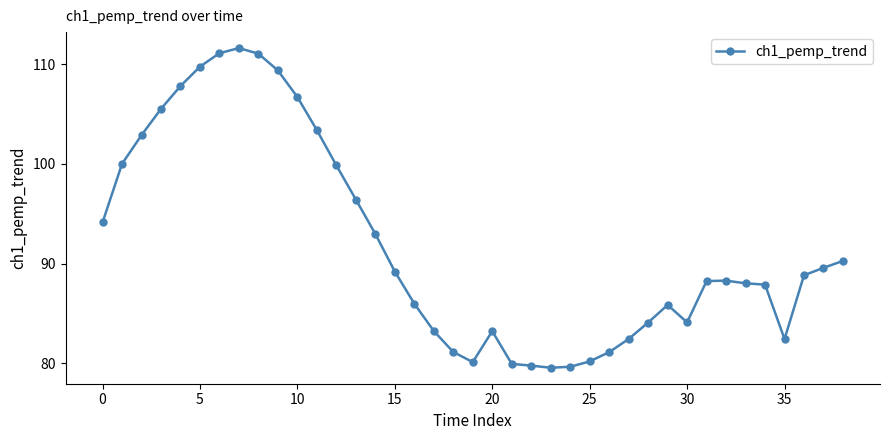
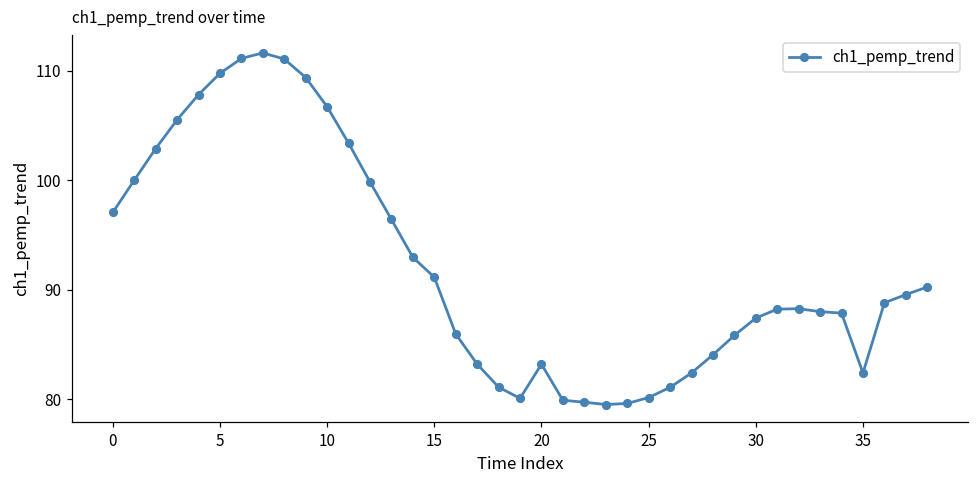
  {
-   "0": 94,
+   "0": 97,
    "5": 110,
    "10": 107,
-   "15": 89,
+   "15": 91,
    "20": 83,
    "25": 80,
-   "30": 84,
+   "30": 87,
    "35": 82
  }
